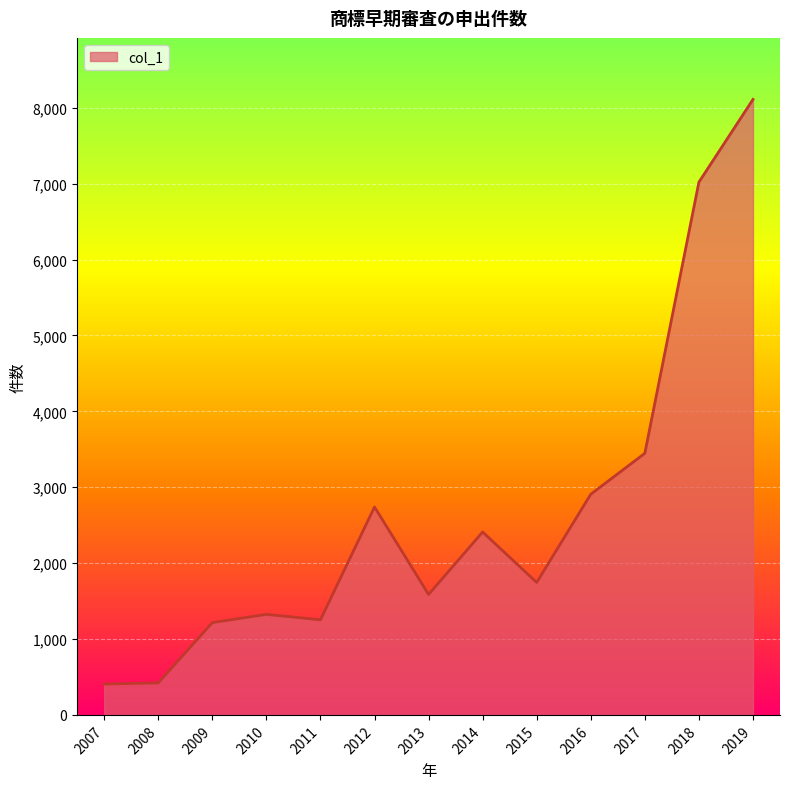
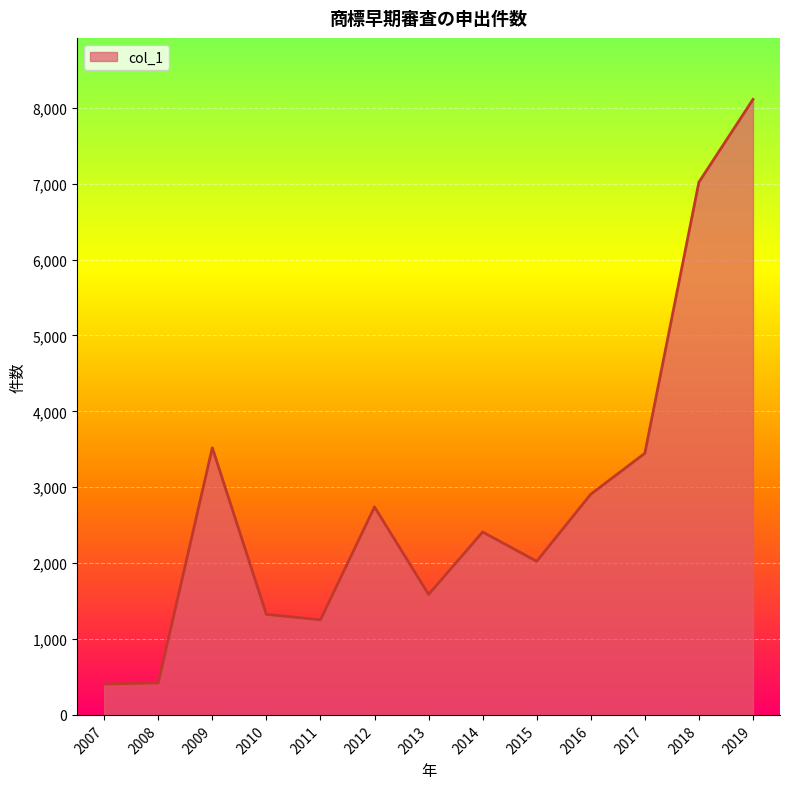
  {
    "2007": "400",
    "2008": "400",
-   "2009": "1,200",
+   "2009": "3,500",
    "2010": "1,300",
    "2011": "1,300",
    "2012": "2,700",
    "2013": "1,600",
    "2014": "2,400",
-   "2015": "1,700",
+   "2015": "2,000",
    "2016": "2,900",
    "2017": "3,400",
    "2018": "7,000",
    "2019": "8,100"
  }
